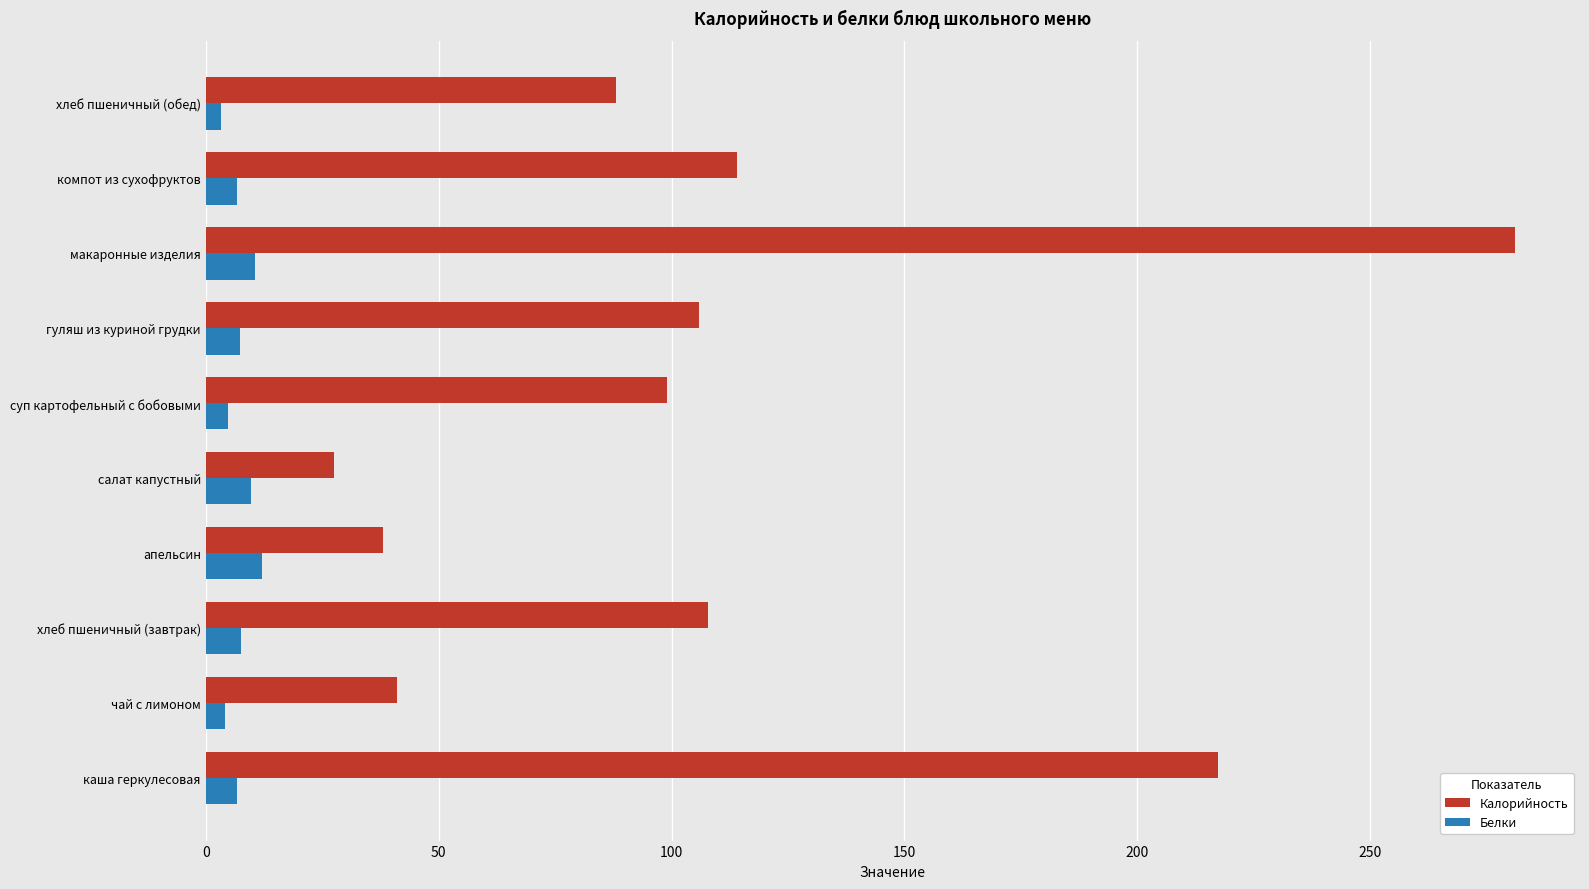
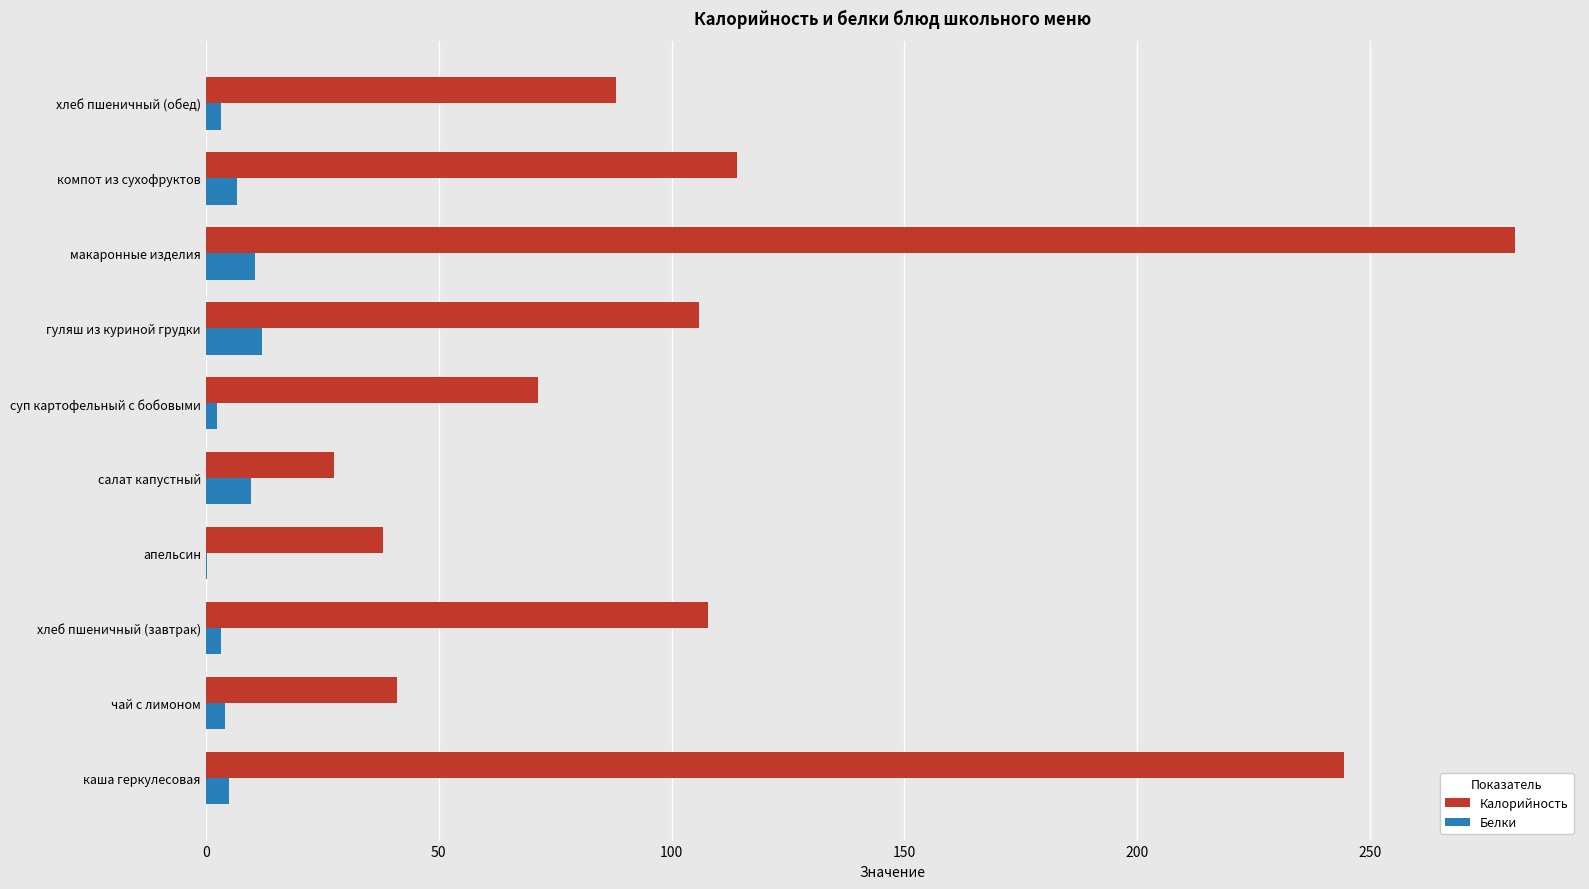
  {
    "Калорийность": {
      "хлеб пшеничный (обед)": 88,
      "компот из сухофруктов": 114,
      "макаронные изделия": 281,
      "гуляш из куриной грудки": 106,
-     "суп картофельный с бобовыми": 99,
+     "суп картофельный с бобовыми": 71,
      "салат капустный": 28,
      "апельсин": 38,
      "хлеб пшеничный (завтрак)": 108,
      "чай с лимоном": 41,
-     "каша геркулесовая": 217
+     "каша геркулесовая": 244
    },
    "Белки": {
      "хлеб пшеничный (обед)": 3,
      "компот из сухофруктов": 7,
      "макаронные изделия": 11,
-     "гуляш из куриной грудки": 7,
-     "суп картофельный с бобовыми": 5,
+     "гуляш из куриной грудки": 12,
+     "суп картофельный с бобовыми": 2,
      "салат капустный": 10,
-     "апельсин": 12,
-     "хлеб пшеничный (завтрак)": 8,
+     "апельсин": 0,
+     "хлеб пшеничный (завтрак)": 3,
      "чай с лимоном": 4,
-     "каша геркулесовая": 7
+     "каша геркулесовая": 5
    }
  }
